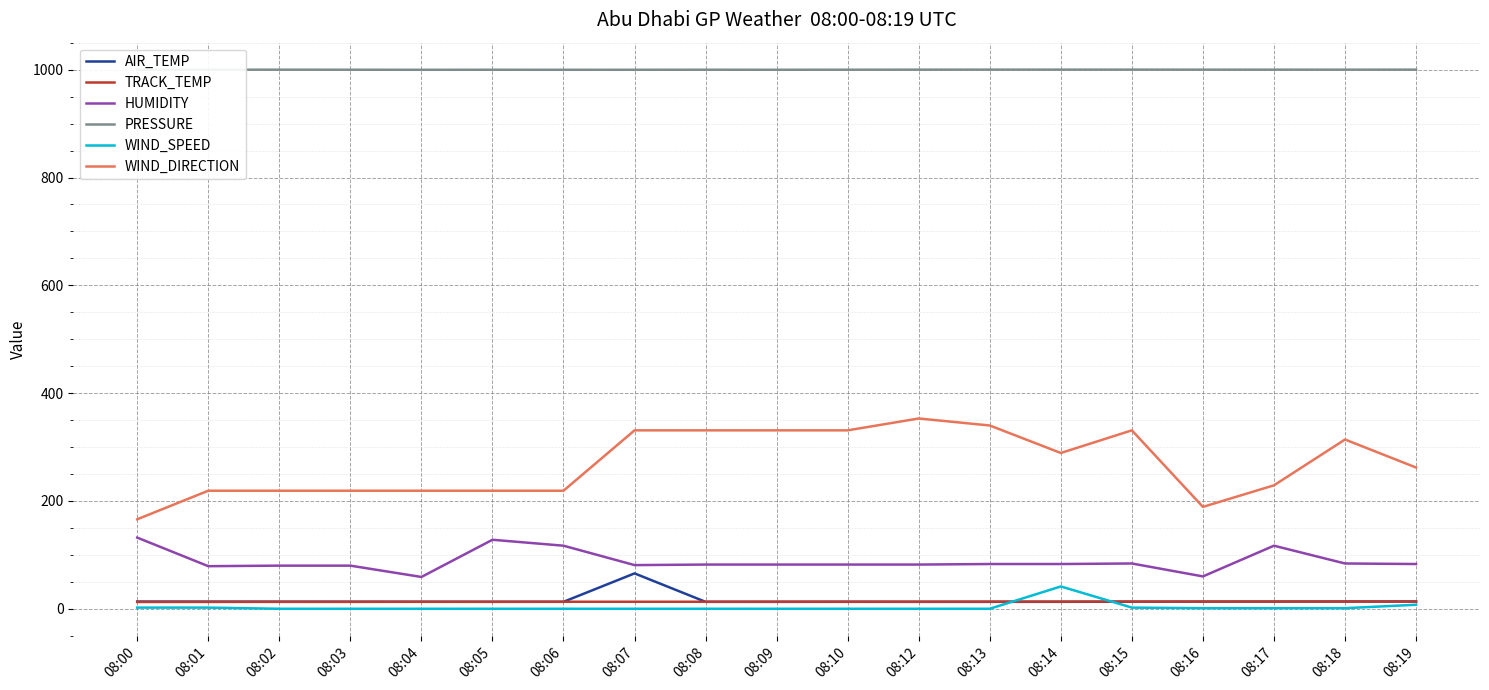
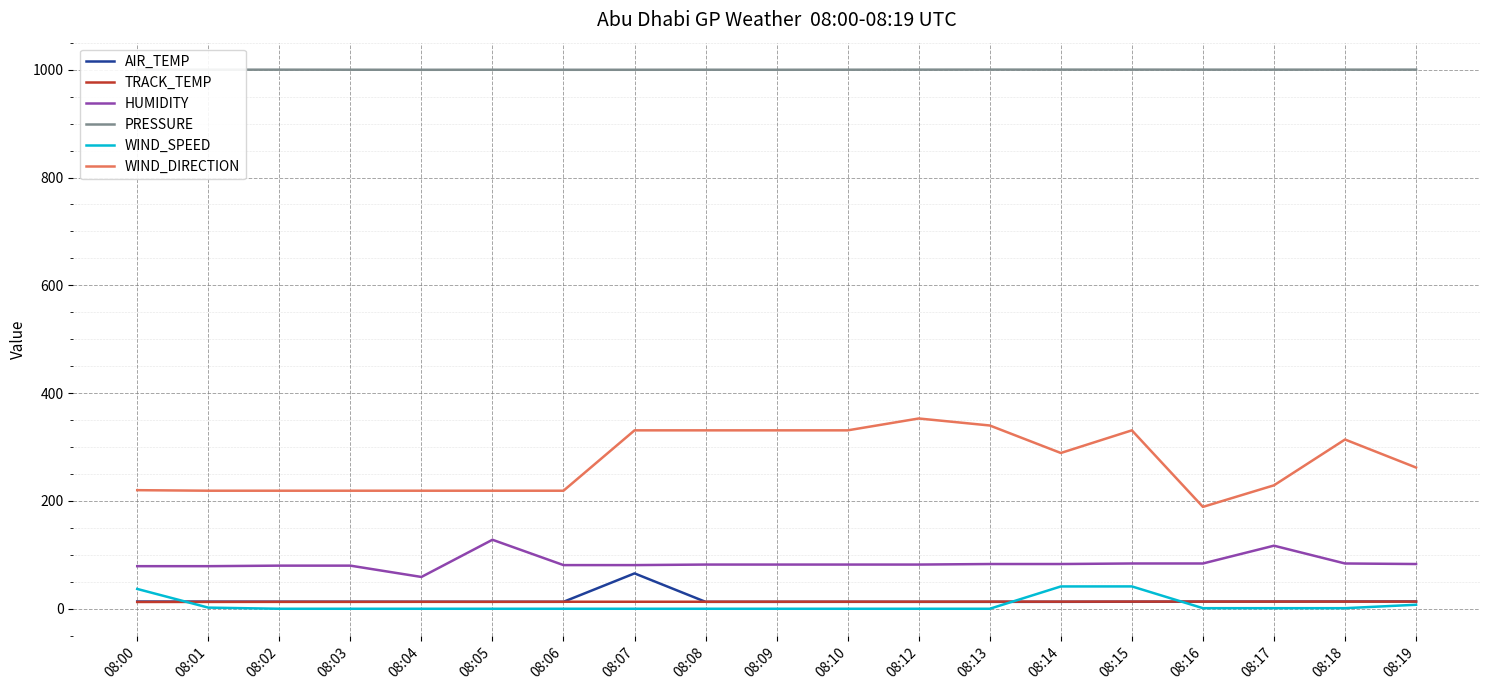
  {
    "AIR_TEMP": {
      "08:07": 70
    },
    "TRACK_TEMP": {
      "08:07": 10
    },
    "HUMIDITY": {
-     "08:00": 130,
+     "08:00": 80,
      "08:01": 80,
      "08:02": 80,
      "08:03": 80,
      "08:04": 60,
      "08:05": 130,
-     "08:06": 120,
+     "08:06": 80,
      "08:07": 80,
      "08:08": 80,
      "08:09": 80,
      "08:10": 80,
      "08:12": 80,
      "08:13": 80,
      "08:14": 80,
      "08:15": 80,
-     "08:16": 60,
+     "08:16": 80,
      "08:17": 120,
      "08:18": 80,
      "08:19": 80
    },
    "PRESSURE": {
      "08:02": 1000,
      "08:03": 1000,
      "08:04": 1000,
      "08:05": 1000,
      "08:06": 1000,
      "08:07": 1000,
      "08:08": 1000,
      "08:09": 1000,
      "08:10": 1000,
      "08:12": 1000,
      "08:13": 1000,
      "08:14": 1000,
      "08:15": 1000,
      "08:16": 1000,
      "08:17": 1000,
      "08:18": 1000,
      "08:19": 1000
    },
    "WIND_SPEED": {
-     "08:00": 0,
+     "08:00": 40,
      "08:01": 0,
      "08:02": 0,
      "08:03": 0,
      "08:04": 0,
      "08:05": 0,
      "08:06": 0,
      "08:07": 0,
      "08:08": 0,
      "08:09": 0,
      "08:10": 0,
      "08:12": 0,
      "08:13": 0,
      "08:14": 40,
-     "08:15": 0,
+     "08:15": 40,
      "08:16": 0,
      "08:17": 0,
      "08:18": 0,
      "08:19": 10
    },
    "WIND_DIRECTION": {
-     "08:00": 170,
+     "08:00": 220,
      "08:01": 220,
      "08:02": 220,
      "08:03": 220,
      "08:04": 220,
      "08:05": 220,
      "08:06": 220,
      "08:07": 330,
      "08:08": 330,
      "08:09": 330,
      "08:10": 330,
      "08:12": 350,
      "08:13": 340,
      "08:14": 290,
      "08:15": 330,
      "08:16": 190,
      "08:17": 230,
      "08:18": 310,
      "08:19": 260
    }
  }
